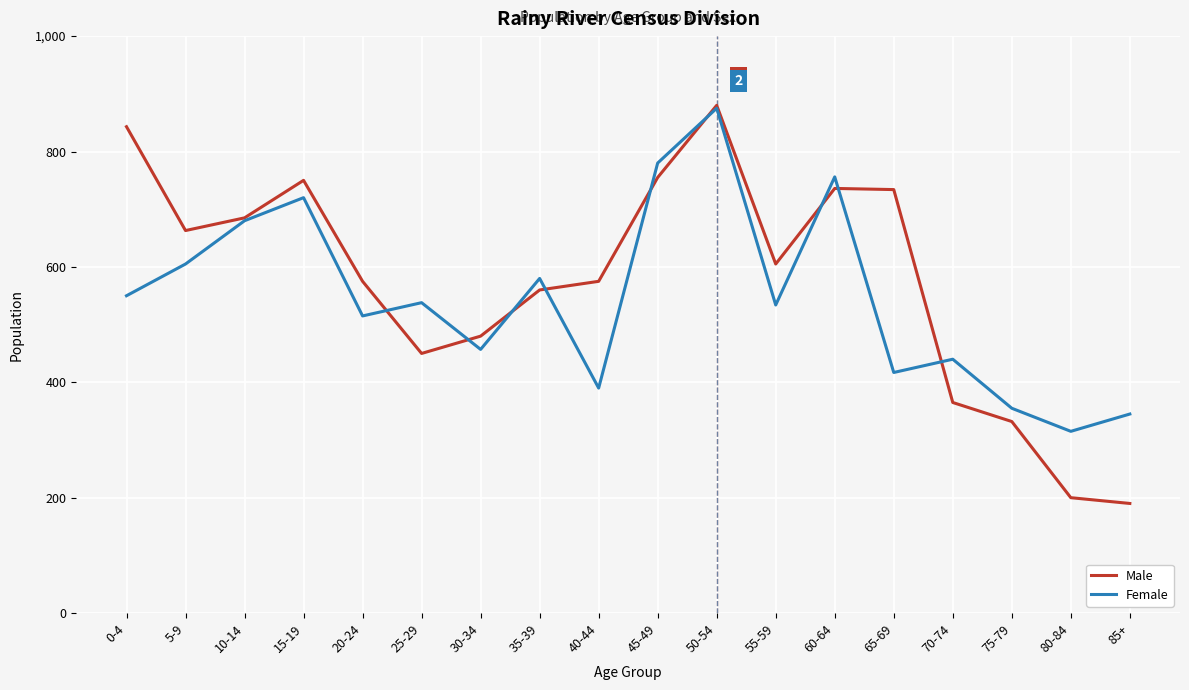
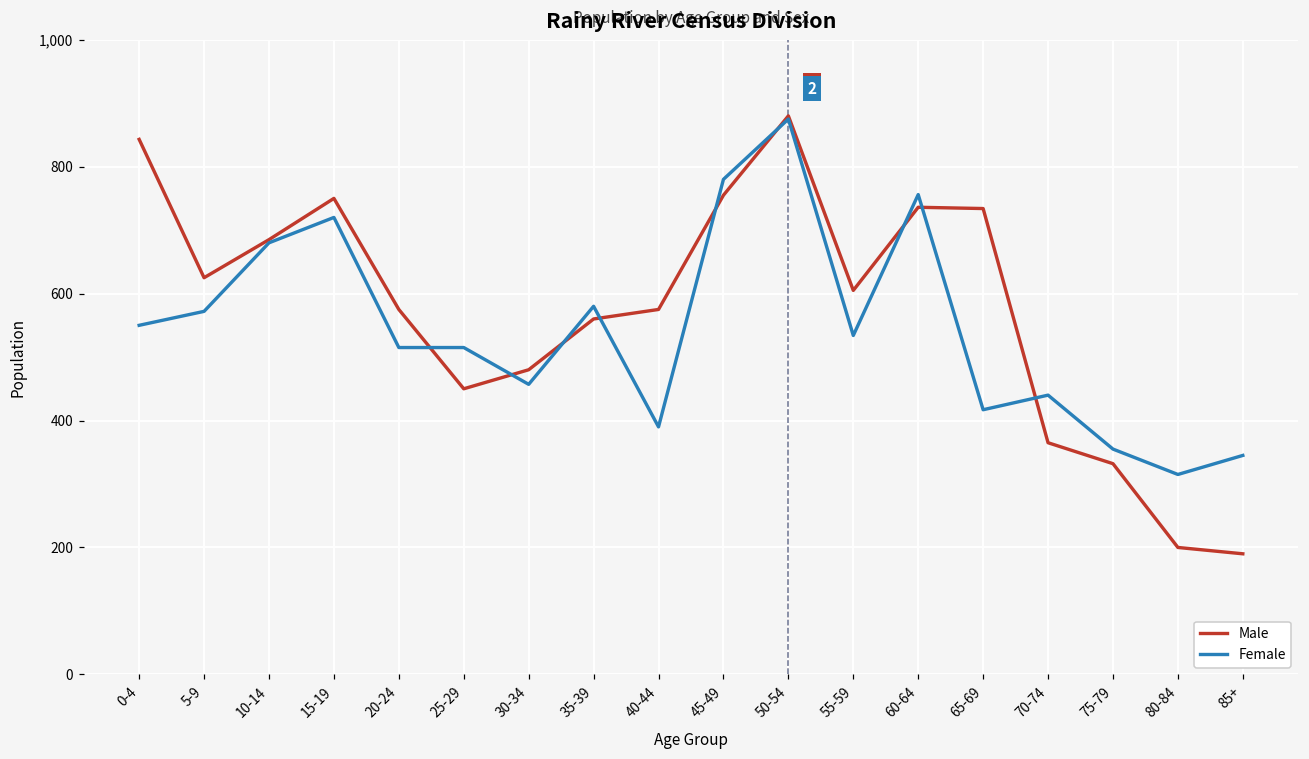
  {
    "Male": {
      "0-4": 840,
-     "5-9": 660,
+     "5-9": 630,
      "10-14": 690,
      "15-19": 750,
      "20-24": 580,
      "25-29": 450,
      "30-34": 480,
      "35-39": 560,
      "40-44": 580,
      "45-49": 760,
      "55-59": 610,
      "60-64": 740,
      "65-69": 730,
      "70-74": 370,
      "75-79": 330,
      "80-84": 200,
      "85+": 190
    },
    "Female": {
      "0-4": 550,
-     "5-9": 610,
+     "5-9": 570,
      "10-14": 680,
      "15-19": 720,
      "20-24": 520,
-     "25-29": 540,
+     "25-29": 520,
      "30-34": 460,
      "35-39": 580,
      "40-44": 390,
      "45-49": 780,
      "50-54": 880,
      "55-59": 530,
      "60-64": 760,
      "65-69": 420,
      "70-74": 440,
      "75-79": 360,
      "80-84": 320,
      "85+": 350
    }
  }
